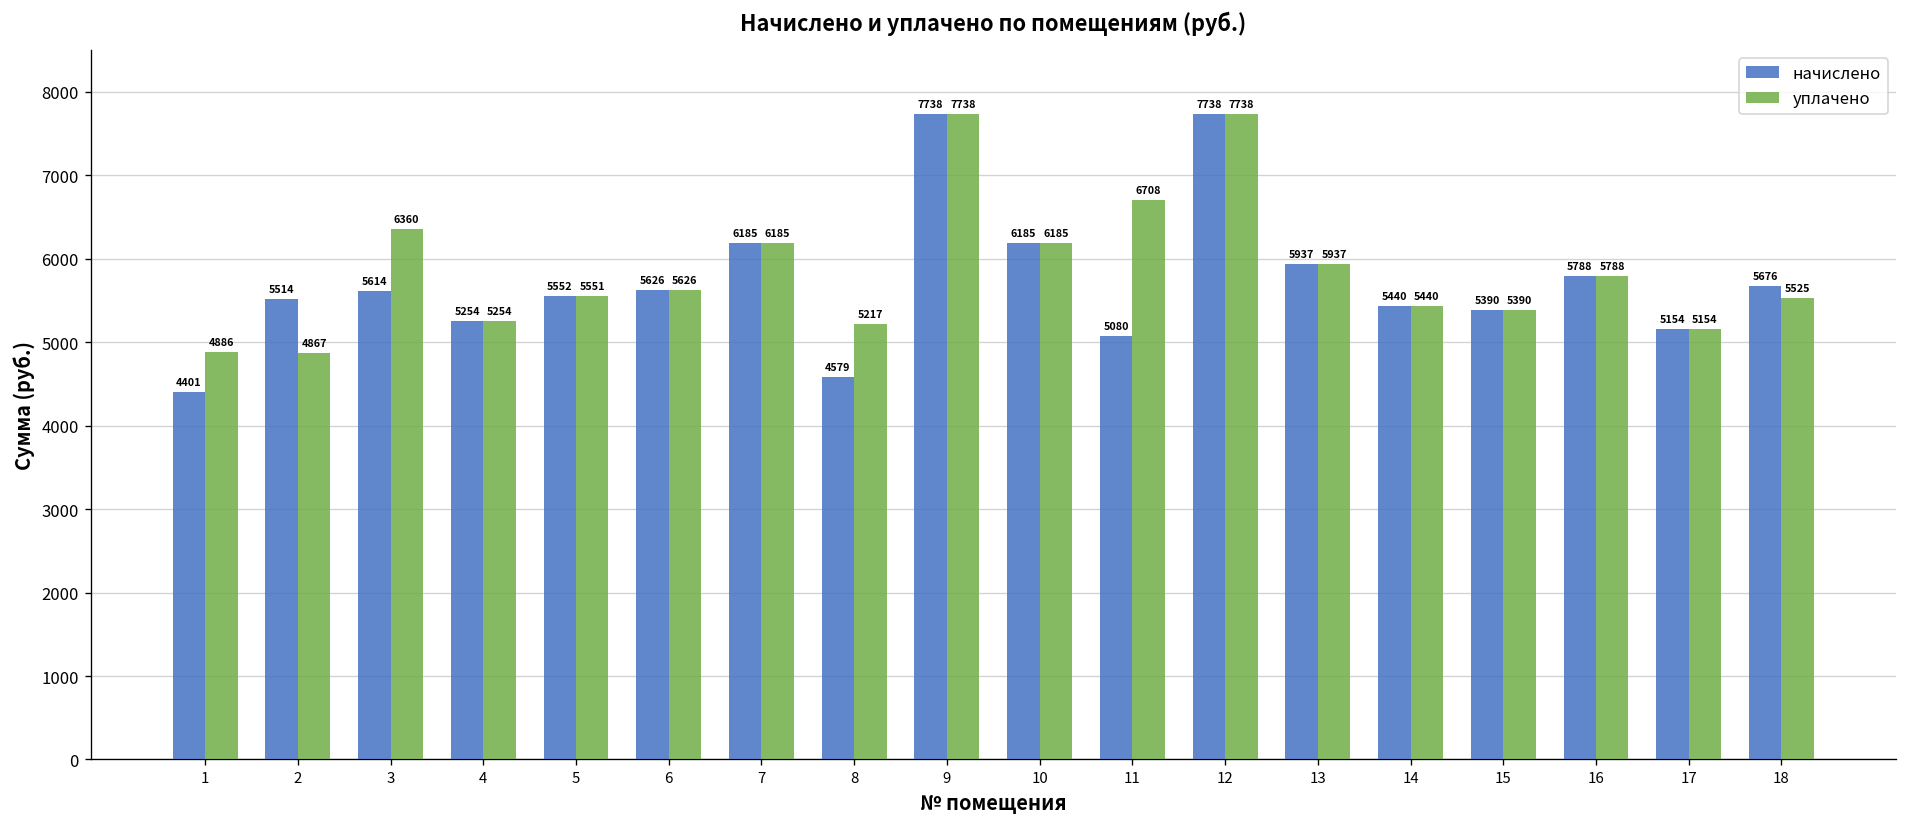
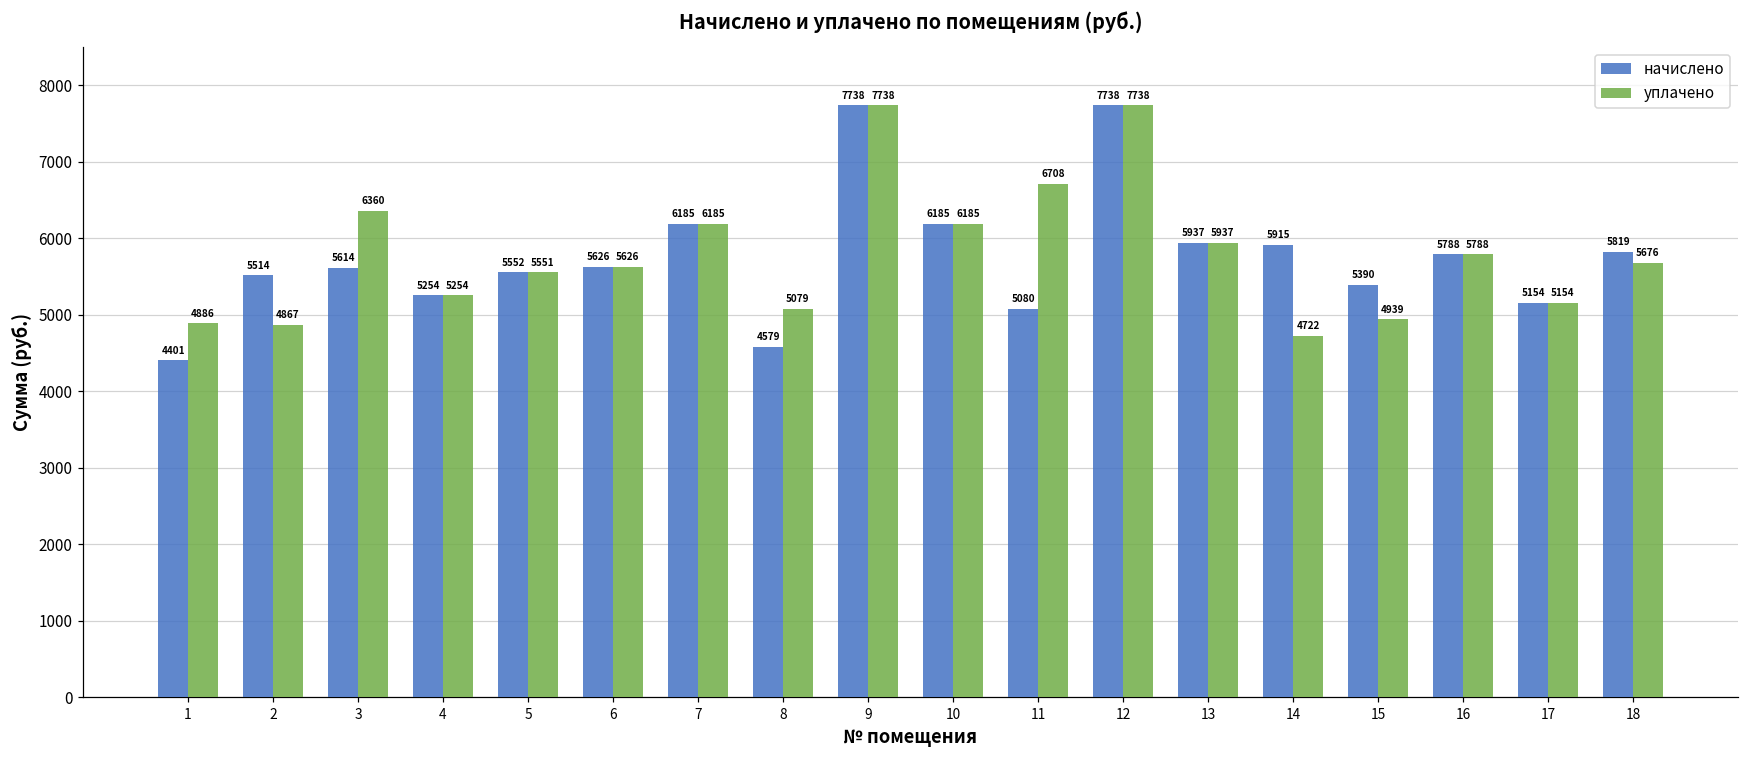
  {
    "начислено": {
      "1": 4401,
      "2": 5514,
      "3": 5614,
      "4": 5254,
      "5": 5552,
      "6": 5626,
      "7": 6185,
      "8": 4579,
      "9": 7738,
      "10": 6185,
      "11": 5080,
      "12": 7738,
      "13": 5937,
-     "14": 5440,
+     "14": 5915,
      "15": 5390,
      "16": 5788,
      "17": 5154,
-     "18": 5676
+     "18": 5819
    },
    "уплачено": {
      "1": 4886,
      "2": 4867,
      "3": 6360,
      "4": 5254,
      "5": 5551,
      "6": 5626,
      "7": 6185,
-     "8": 5217,
+     "8": 5079,
      "9": 7738,
      "10": 6185,
      "11": 6708,
      "12": 7738,
      "13": 5937,
-     "14": 5440,
-     "15": 5390,
+     "14": 4722,
+     "15": 4939,
      "16": 5788,
      "17": 5154,
-     "18": 5525
+     "18": 5676
    }
  }
